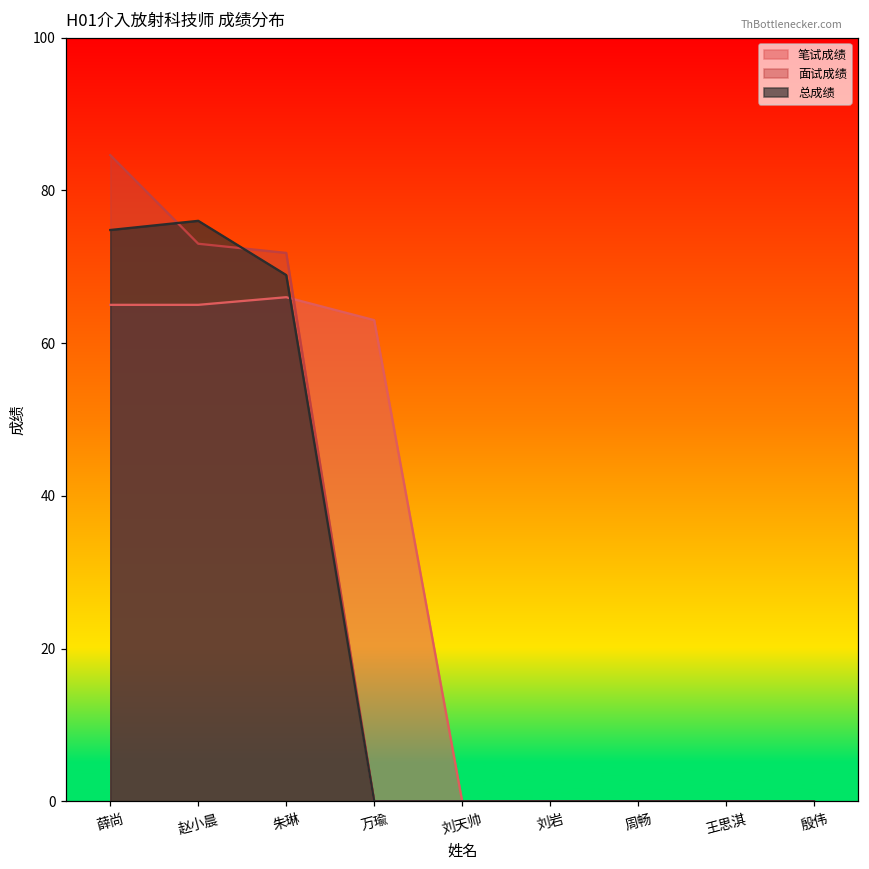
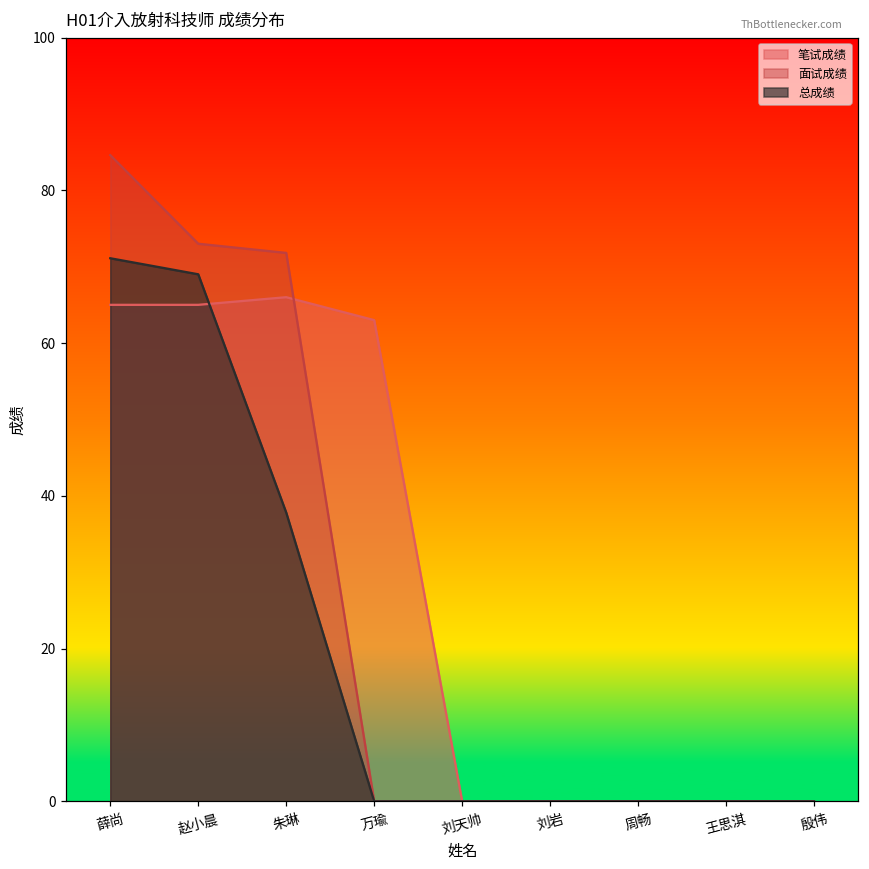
  {
    "总成绩": {
-     "薛尚": 75,
-     "赵小晨": 76,
-     "朱琳": 69
+     "薛尚": 71,
+     "赵小晨": 69,
+     "朱琳": 38
    }
  }
